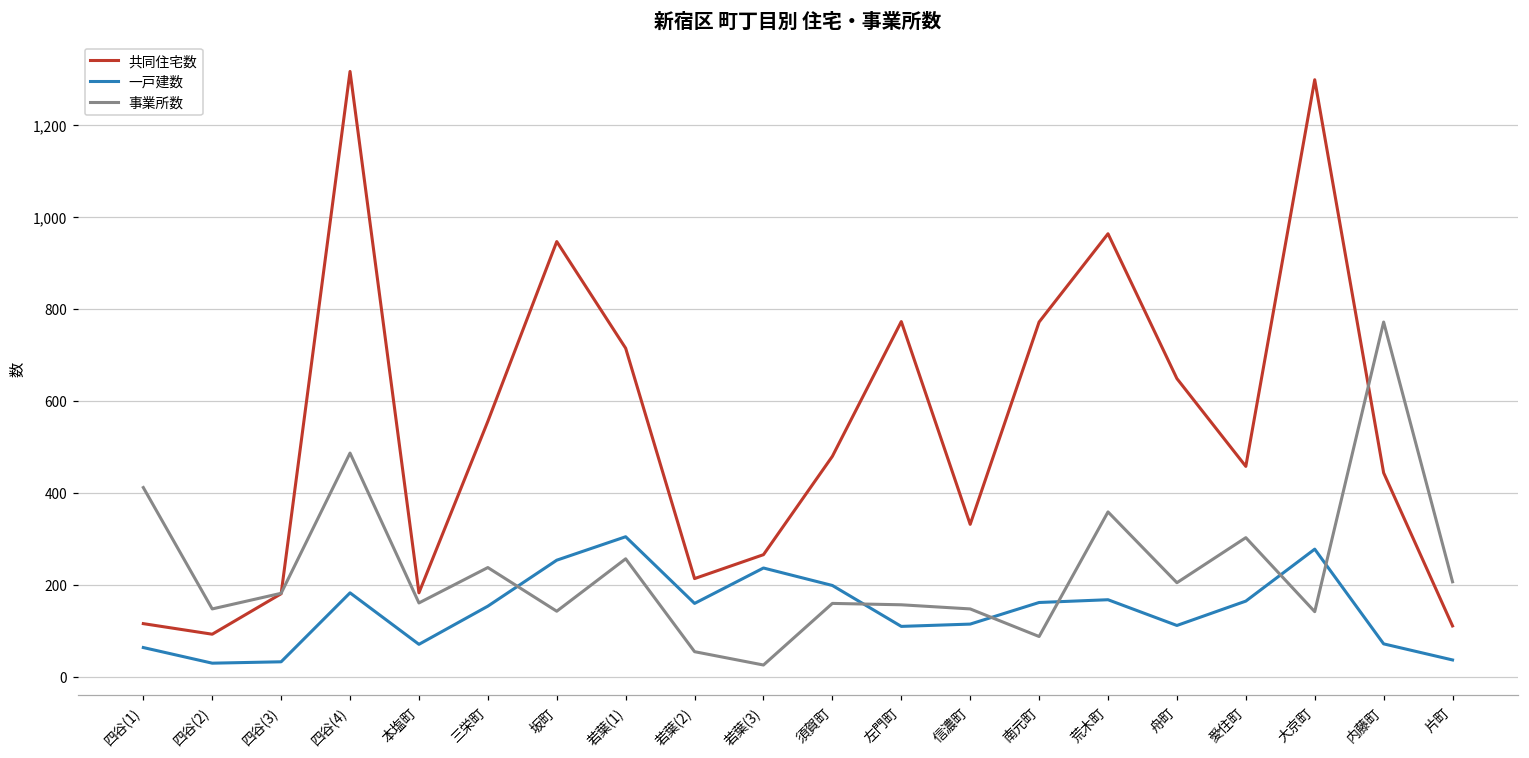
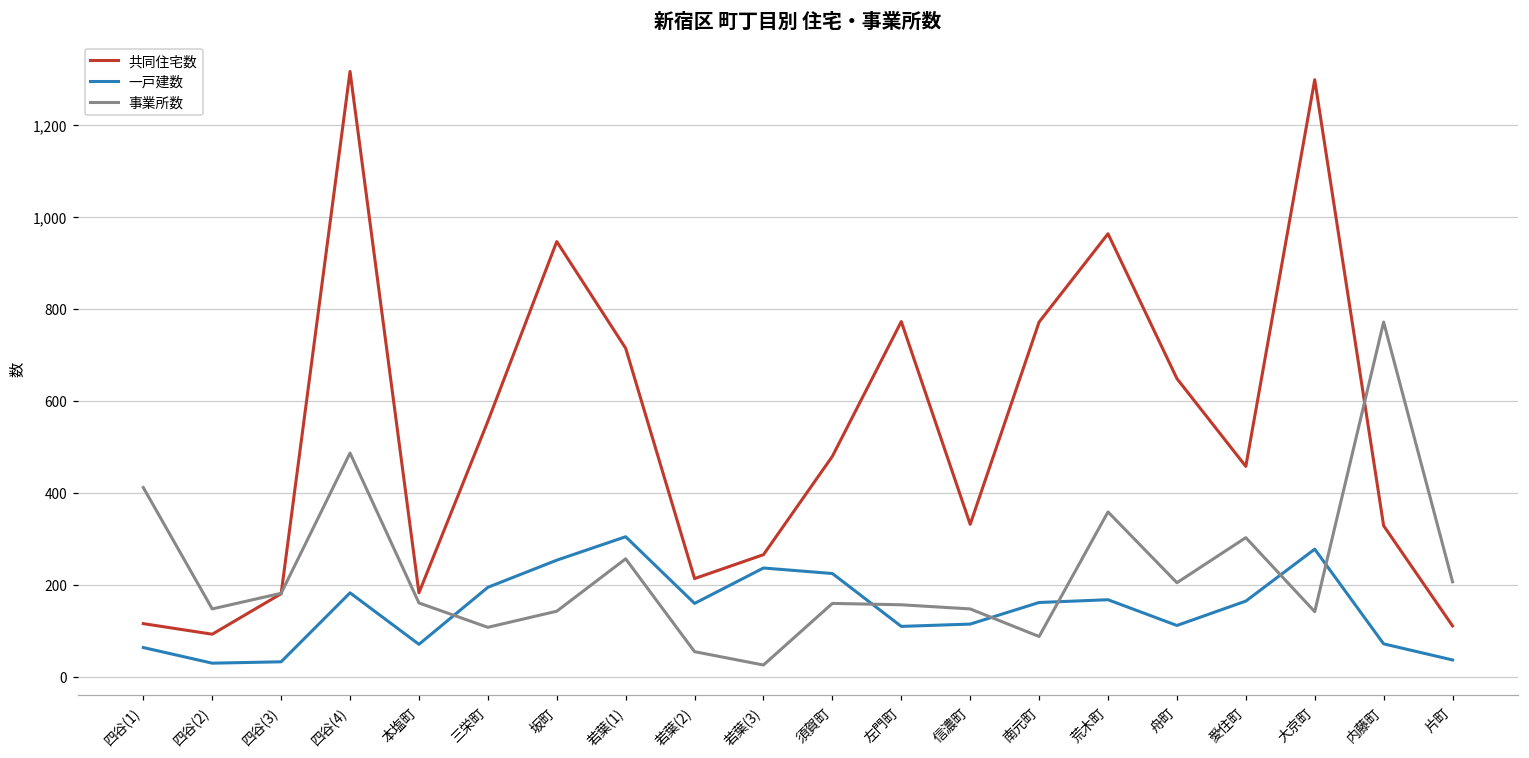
  {
    "共同住宅数": {
      "四谷(1)": "120",
      "四谷(2)": "90",
      "四谷(4)": "1,320",
      "本塩町": "180",
      "三栄町": "560",
      "坂町": "950",
      "若葉(1)": "710",
      "若葉(2)": "210",
      "若葉(3)": "270",
      "須賀町": "480",
      "左門町": "770",
      "信濃町": "330",
      "南元町": "770",
      "荒木町": "960",
      "舟町": "650",
      "愛住町": "460",
      "大京町": "1,300",
-     "内藤町": "440",
+     "内藤町": "330",
      "片町": "110"
    },
    "一戸建数": {
      "四谷(1)": "60",
      "四谷(2)": "30",
      "四谷(3)": "30",
      "四谷(4)": "180",
      "本塩町": "70",
-     "三栄町": "150",
+     "三栄町": "190",
      "坂町": "250",
      "若葉(1)": "300",
      "若葉(2)": "160",
      "若葉(3)": "240",
-     "須賀町": "200",
+     "須賀町": "220",
      "左門町": "110",
      "信濃町": "110",
      "南元町": "160",
      "荒木町": "170",
      "舟町": "110",
      "愛住町": "160",
      "大京町": "280",
      "内藤町": "70",
      "片町": "40"
    },
    "事業所数": {
      "四谷(1)": "410",
      "四谷(2)": "150",
      "四谷(4)": "490",
      "本塩町": "160",
-     "三栄町": "240",
+     "三栄町": "110",
      "坂町": "140",
      "若葉(1)": "260",
      "若葉(2)": "50",
      "若葉(3)": "30",
      "須賀町": "160",
      "左門町": "160",
      "信濃町": "150",
      "南元町": "90",
      "荒木町": "360",
      "舟町": "200",
      "愛住町": "300",
      "大京町": "140",
      "内藤町": "770",
      "片町": "210"
    }
  }
